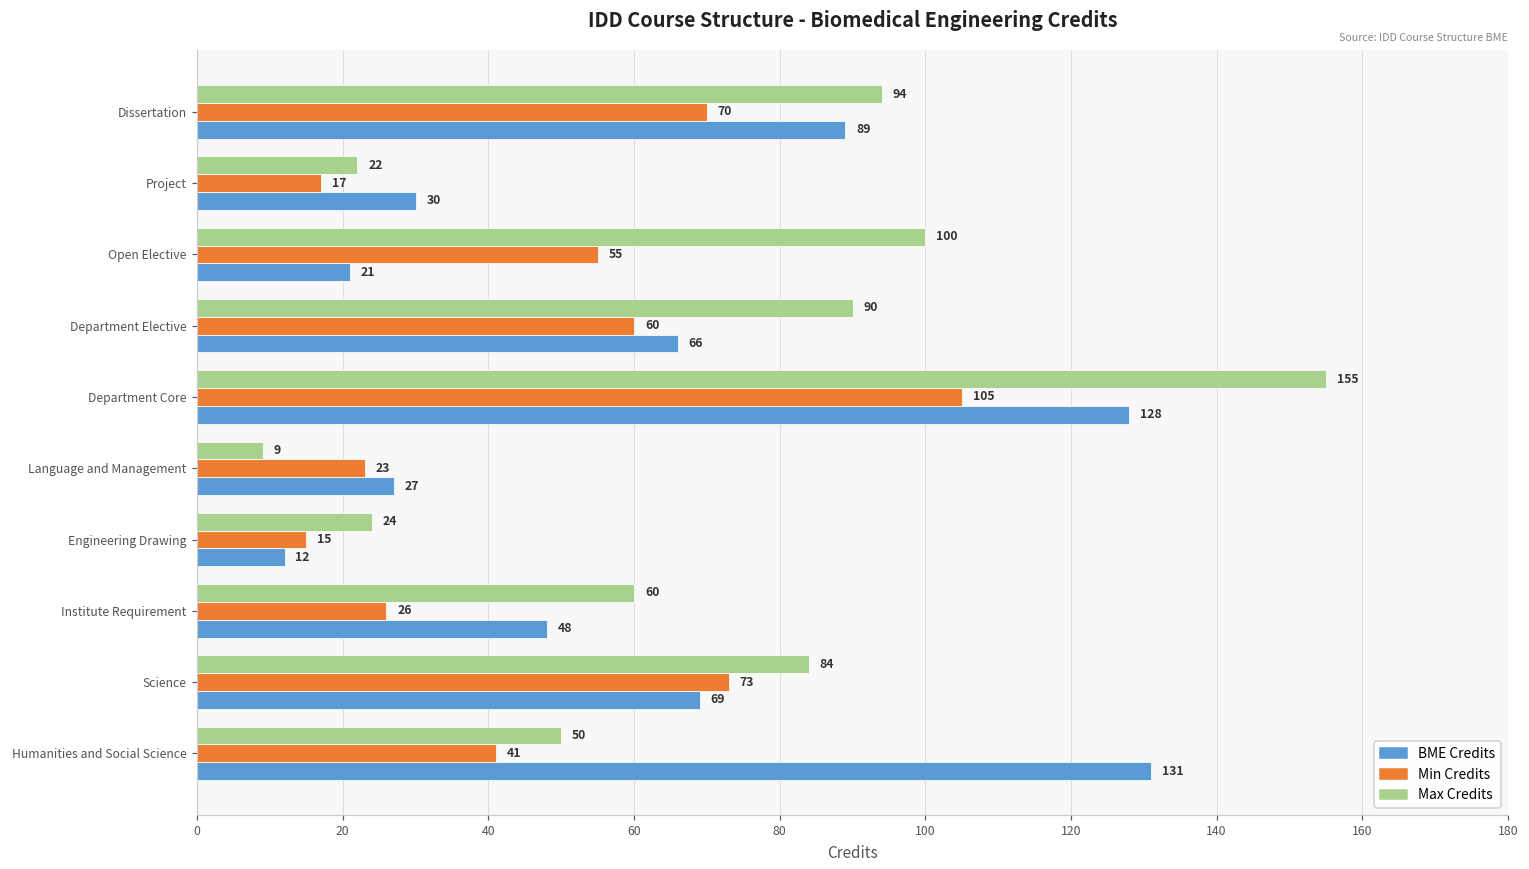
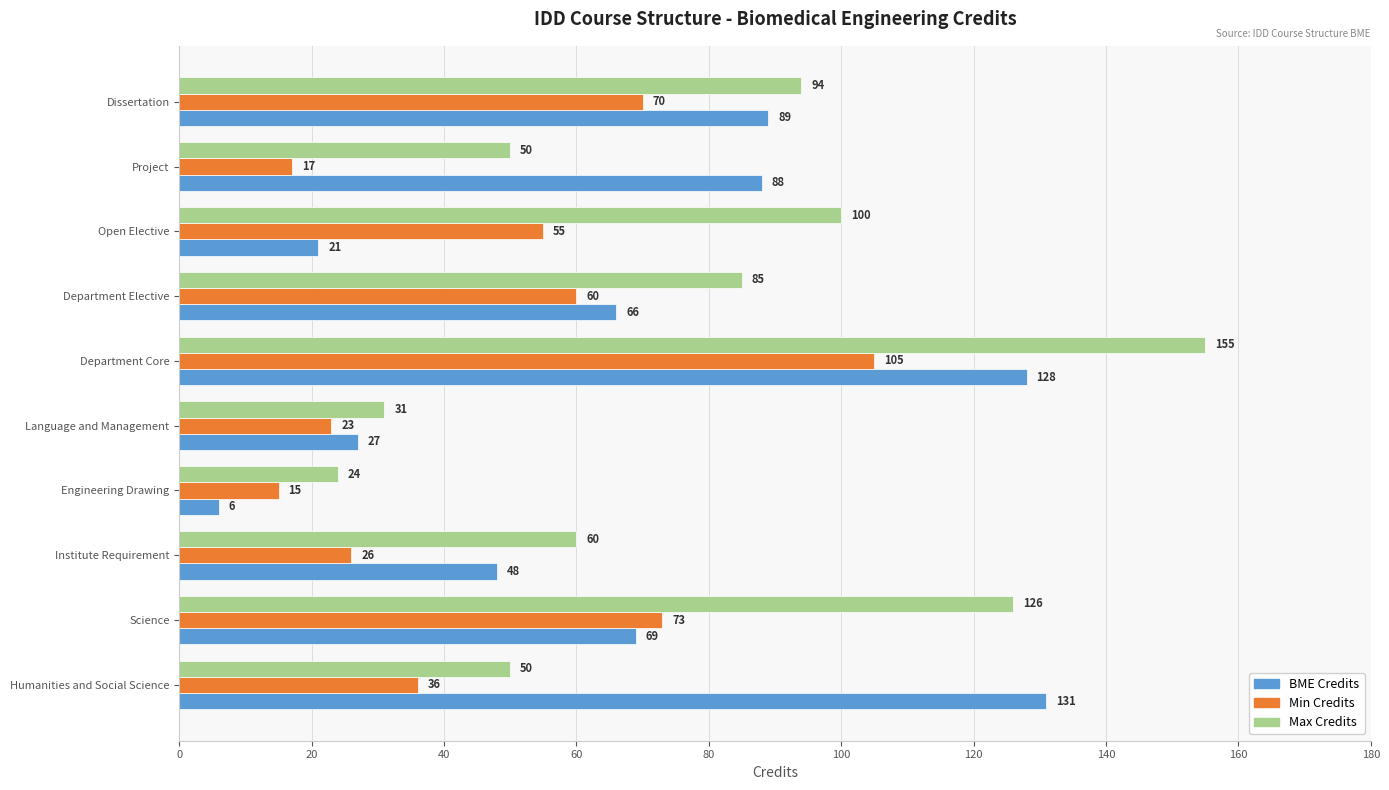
  {
    "BME Credits": {
      "Dissertation": 89,
-     "Project": 30,
+     "Project": 88,
      "Open Elective": 21,
      "Department Elective": 66,
      "Department Core": 128,
      "Language and Management": 27,
-     "Engineering Drawing": 12,
+     "Engineering Drawing": 6,
      "Institute Requirement": 48,
      "Science": 69,
      "Humanities and Social Science": 131
    },
    "Min Credits": {
      "Dissertation": 70,
      "Project": 17,
      "Open Elective": 55,
      "Department Elective": 60,
      "Department Core": 105,
      "Language and Management": 23,
      "Engineering Drawing": 15,
      "Institute Requirement": 26,
      "Science": 73,
-     "Humanities and Social Science": 41
+     "Humanities and Social Science": 36
    },
    "Max Credits": {
      "Dissertation": 94,
-     "Project": 22,
+     "Project": 50,
      "Open Elective": 100,
-     "Department Elective": 90,
+     "Department Elective": 85,
      "Department Core": 155,
-     "Language and Management": 9,
+     "Language and Management": 31,
      "Engineering Drawing": 24,
      "Institute Requirement": 60,
-     "Science": 84,
+     "Science": 126,
      "Humanities and Social Science": 50
    }
  }
